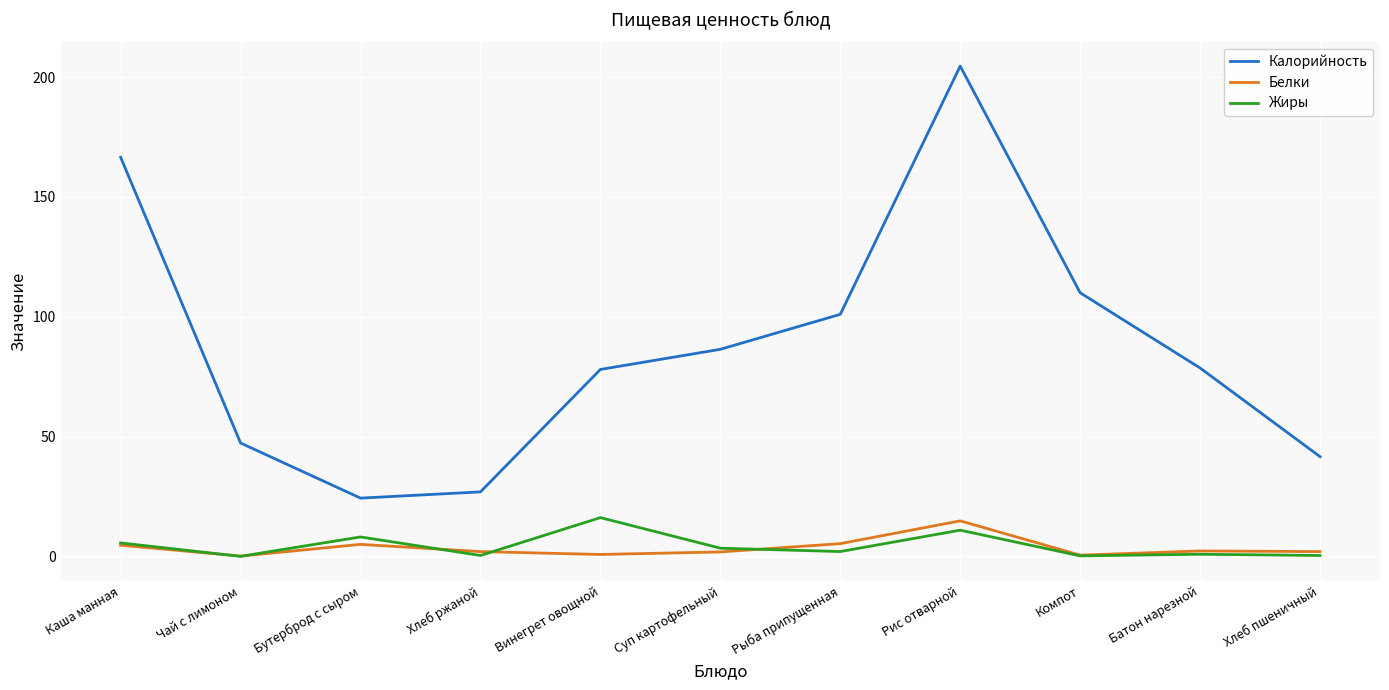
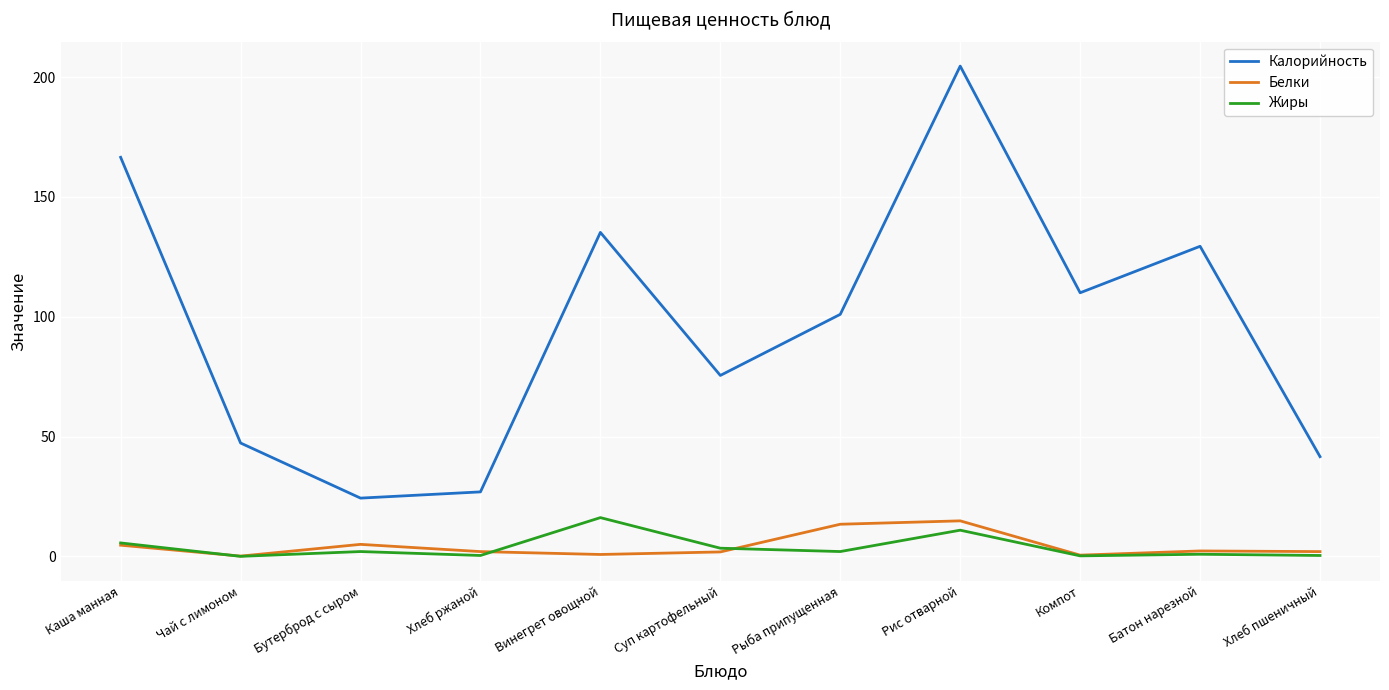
  {
    "Калорийность": {
      "Каша манная": 167,
      "Чай с лимоном": 47,
      "Бутерброд с сыром": 24,
      "Хлеб ржаной": 27,
-     "Винегрет овощной": 78,
-     "Суп картофельный": 86,
+     "Винегрет овощной": 135,
+     "Суп картофельный": 76,
      "Рыба припущенная": 101,
      "Рис отварной": 205,
      "Компот": 110,
-     "Батон нарезной": 79,
+     "Батон нарезной": 129,
      "Хлеб пшеничный": 42
    },
    "Белки": {
      "Бутерброд с сыром": 5,
      "Хлеб ржаной": 2,
      "Винегрет овощной": 1,
      "Суп картофельный": 2,
-     "Рыба припущенная": 5,
+     "Рыба припущенная": 13,
      "Рис отварной": 15,
      "Батон нарезной": 2,
      "Хлеб пшеничный": 2
    },
    "Жиры": {
-     "Бутерброд с сыром": 8,
+     "Бутерброд с сыром": 2,
      "Хлеб ржаной": 0,
      "Винегрет овощной": 16,
      "Суп картофельный": 3,
      "Рыба припущенная": 2,
      "Рис отварной": 11,
      "Батон нарезной": 1,
      "Хлеб пшеничный": 0
    }
  }
